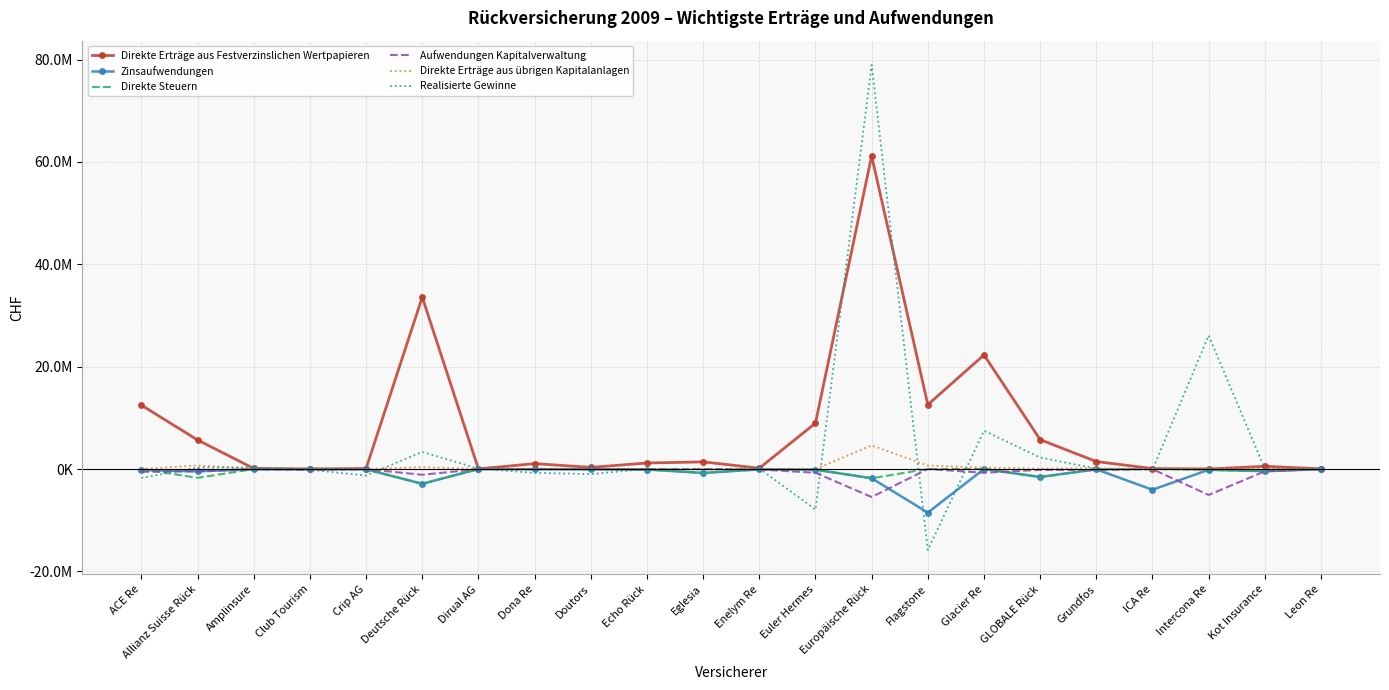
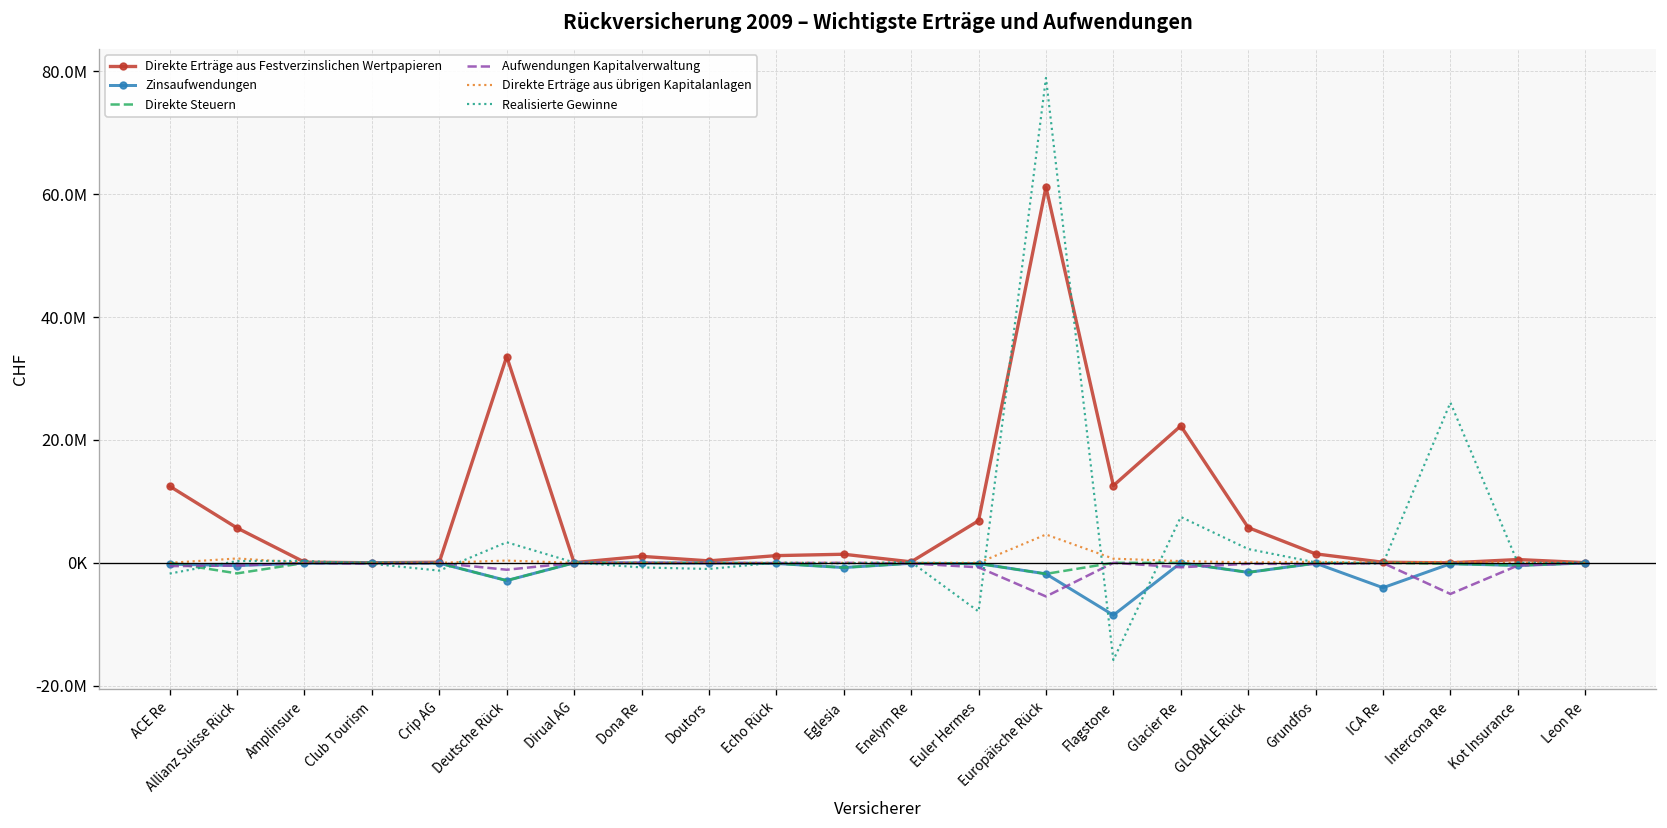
  {
    "Direkte Erträge aus Festverzinslichen Wertpapieren": {
      "ACE Re": 12000000,
      "Allianz Suisse Rück": 6000000,
      "Deutsche Rück": 34000000,
      "Dona Re": 1000000,
      "Echo Rück": 1000000,
      "Eglesia": 1000000,
-     "Euler Hermes": 9000000,
+     "Euler Hermes": 7000000,
      "Europäische Rück": 61000000,
      "Flagstone": 13000000,
      "Glacier Re": 22000000,
      "GLOBALE Rück": 6000000,
      "Grundfos": 1000000,
      "Kot Insurance": 1000000
    },
    "Zinsaufwendungen": {
      "Flagstone": -9000000,
      "ICA Re": -4000000
    },
    "Aufwendungen Kapitalverwaltung": {
      "Deutsche Rück": -1000000,
      "Euler Hermes": -1000000,
      "Europäische Rück": -5000000,
      "Glacier Re": -1000000,
      "Intercona Re": -5000000
    },
    "Direkte Erträge aus übrigen Kapitalanlagen": {
      "Deutsche Rück": 0,
      "Europäische Rück": 5000000,
      "Flagstone": 1000000
    }
  }
